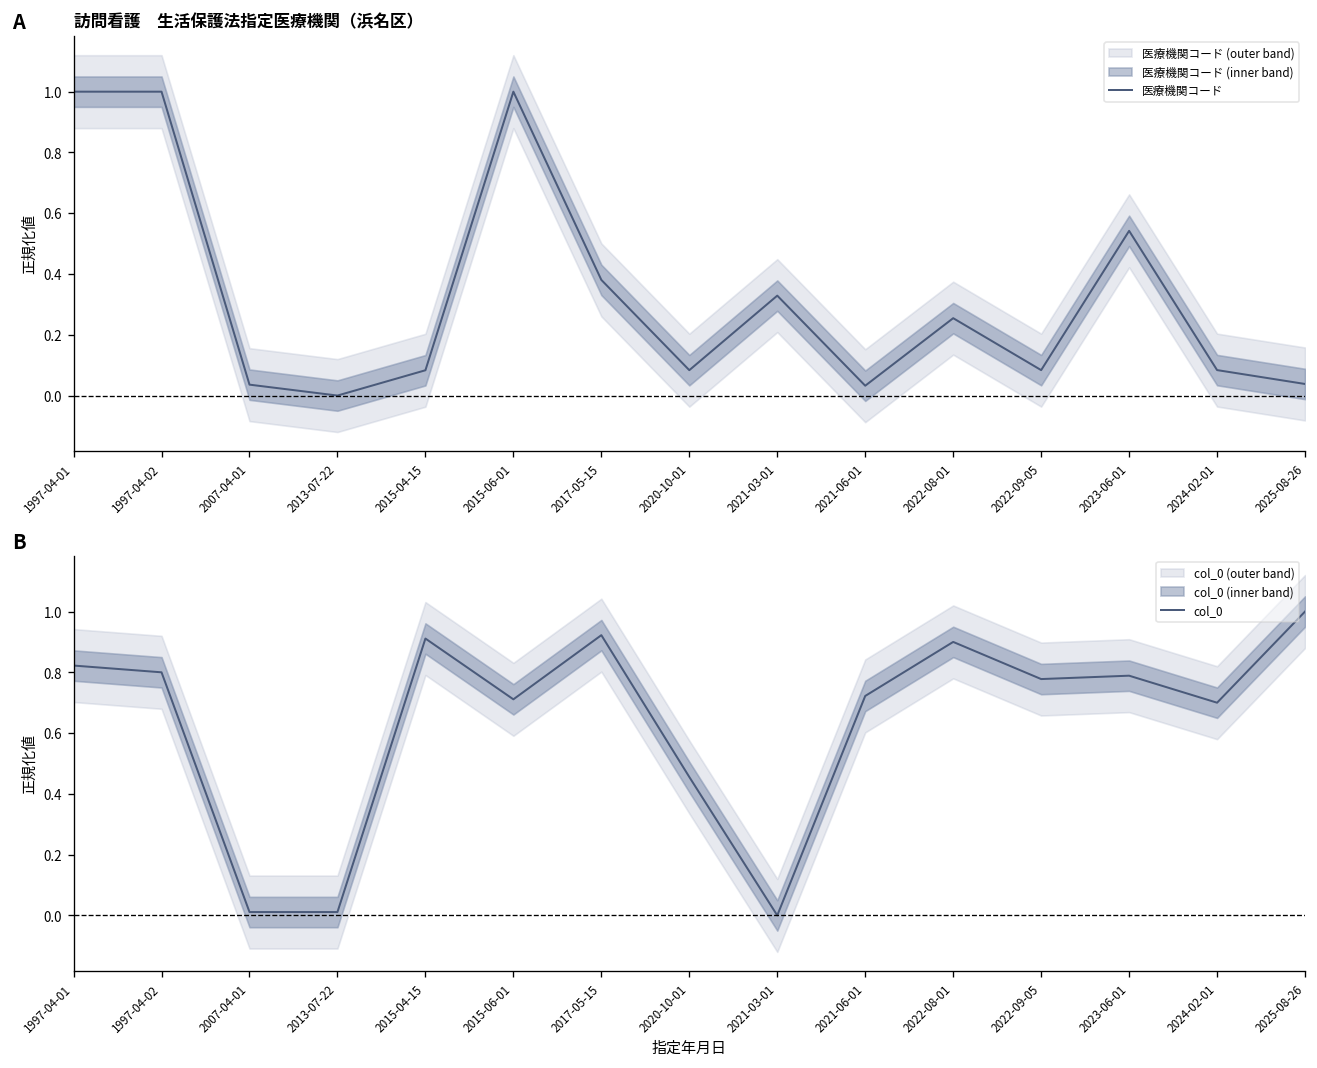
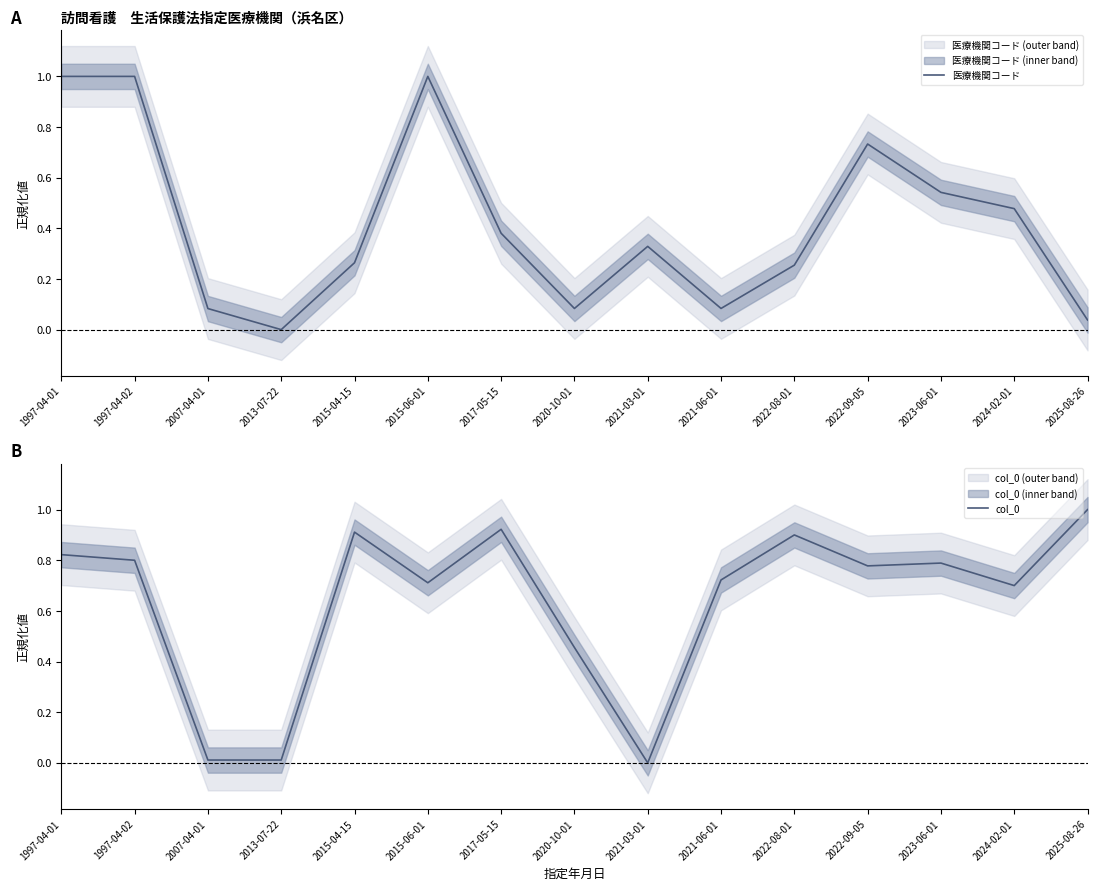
  {
    "訪問看護 生活保護法指定医療機関（浜名区）": {
      "医療機関コード": {
        "1997-04-01": 1.00,
        "1997-04-02": 1.00,
-       "2007-04-01": 0.04,
+       "2007-04-01": 0.08,
        "2013-07-22": 0.00,
-       "2015-04-15": 0.08,
+       "2015-04-15": 0.26,
        "2015-06-01": 1.00,
        "2017-05-15": 0.38,
        "2020-10-01": 0.08,
        "2021-03-01": 0.33,
-       "2021-06-01": 0.03,
+       "2021-06-01": 0.08,
        "2022-08-01": 0.25,
-       "2022-09-05": 0.08,
+       "2022-09-05": 0.73,
        "2023-06-01": 0.54,
-       "2024-02-01": 0.08,
+       "2024-02-01": 0.48,
        "2025-08-26": 0.04
      }
    }
  }
